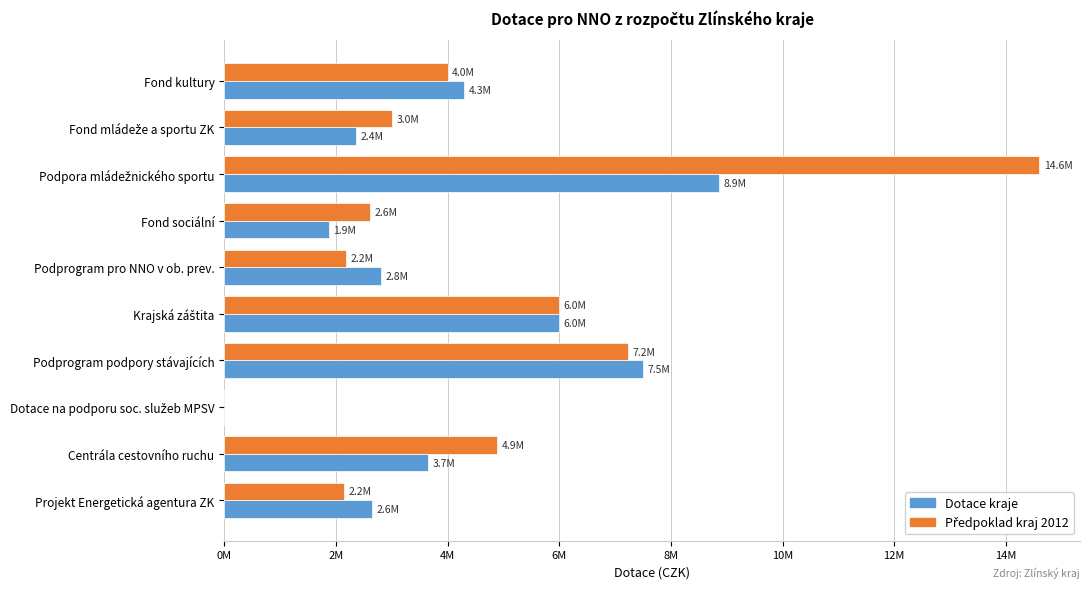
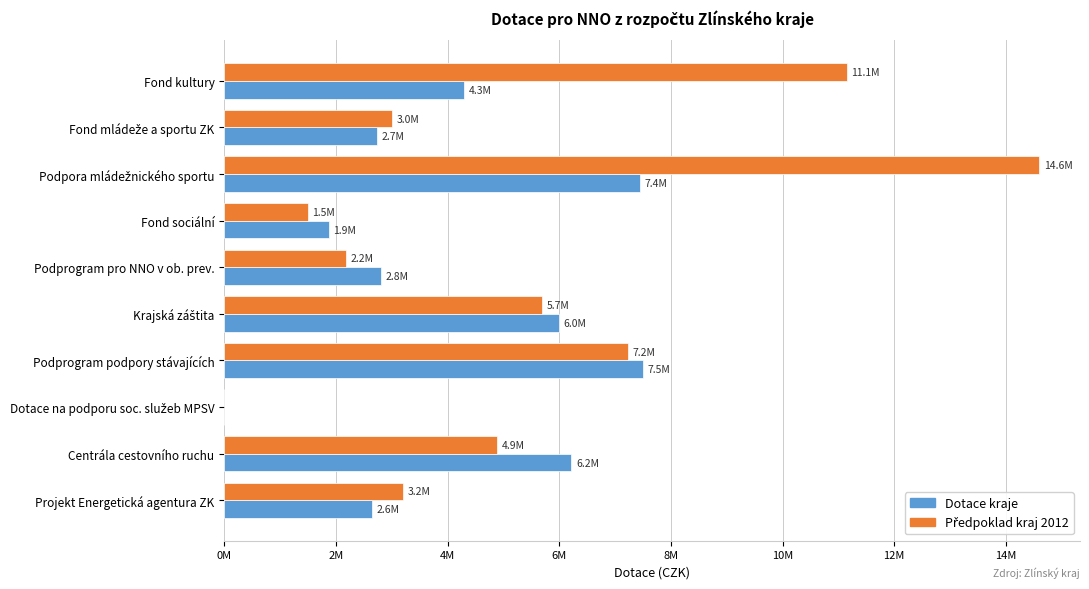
  {
    "Dotace kraje": {
      "Fond kultury": "4.3M",
-     "Fond mládeže a sportu ZK": "2.4M",
-     "Podpora mládežnického sportu": "8.9M",
+     "Fond mládeže a sportu ZK": "2.7M",
+     "Podpora mládežnického sportu": "7.4M",
      "Fond sociální": "1.9M",
      "Podprogram pro NNO v ob. prev.": "2.8M",
      "Krajská záštita": "6.0M",
      "Podprogram podpory stávajících": "7.5M",
-     "Centrála cestovního ruchu": "3.7M",
+     "Centrála cestovního ruchu": "6.2M",
      "Projekt Energetická agentura ZK": "2.6M"
    },
    "Předpoklad kraj 2012": {
-     "Fond kultury": "4.0M",
+     "Fond kultury": "11.1M",
      "Fond mládeže a sportu ZK": "3.0M",
      "Podpora mládežnického sportu": "14.6M",
-     "Fond sociální": "2.6M",
+     "Fond sociální": "1.5M",
      "Podprogram pro NNO v ob. prev.": "2.2M",
-     "Krajská záštita": "6.0M",
+     "Krajská záštita": "5.7M",
      "Podprogram podpory stávajících": "7.2M",
      "Centrála cestovního ruchu": "4.9M",
-     "Projekt Energetická agentura ZK": "2.2M"
+     "Projekt Energetická agentura ZK": "3.2M"
    }
  }
